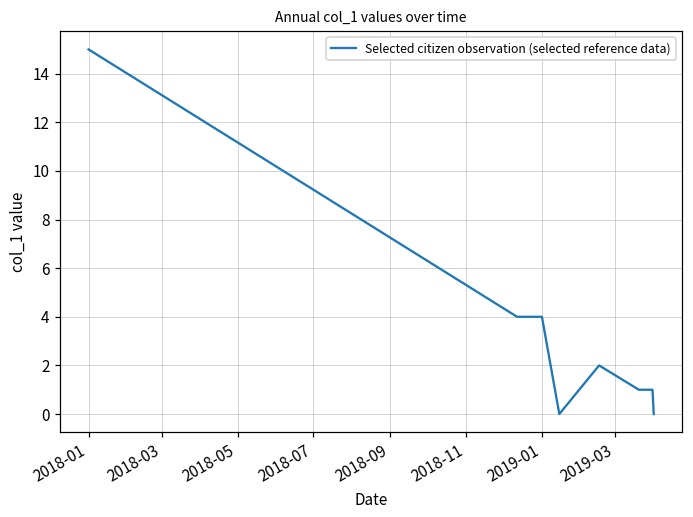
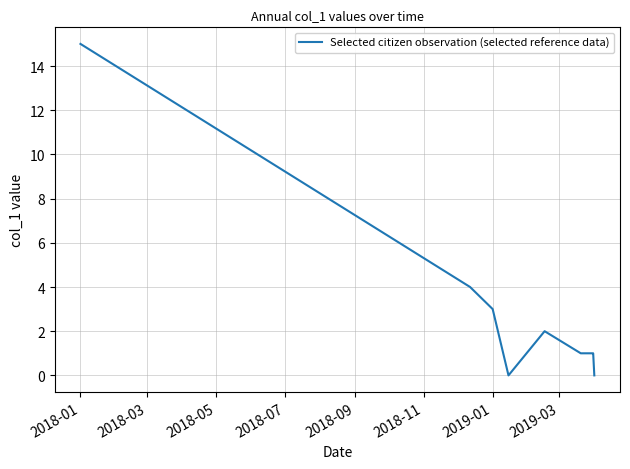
  {
    "2018-01": 15,
-   "2019-01": 4
+   "2019-01": 3
  }
